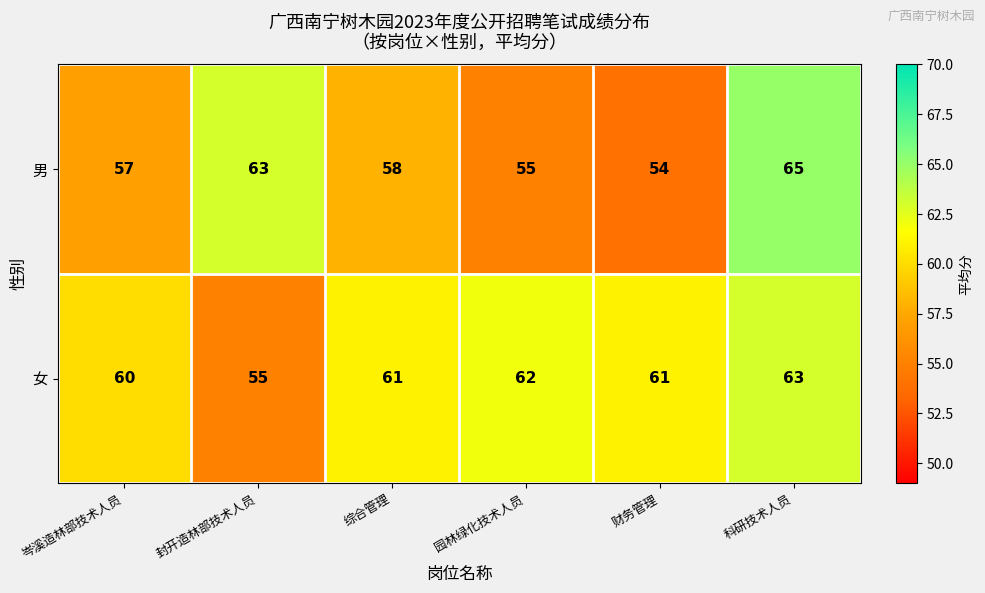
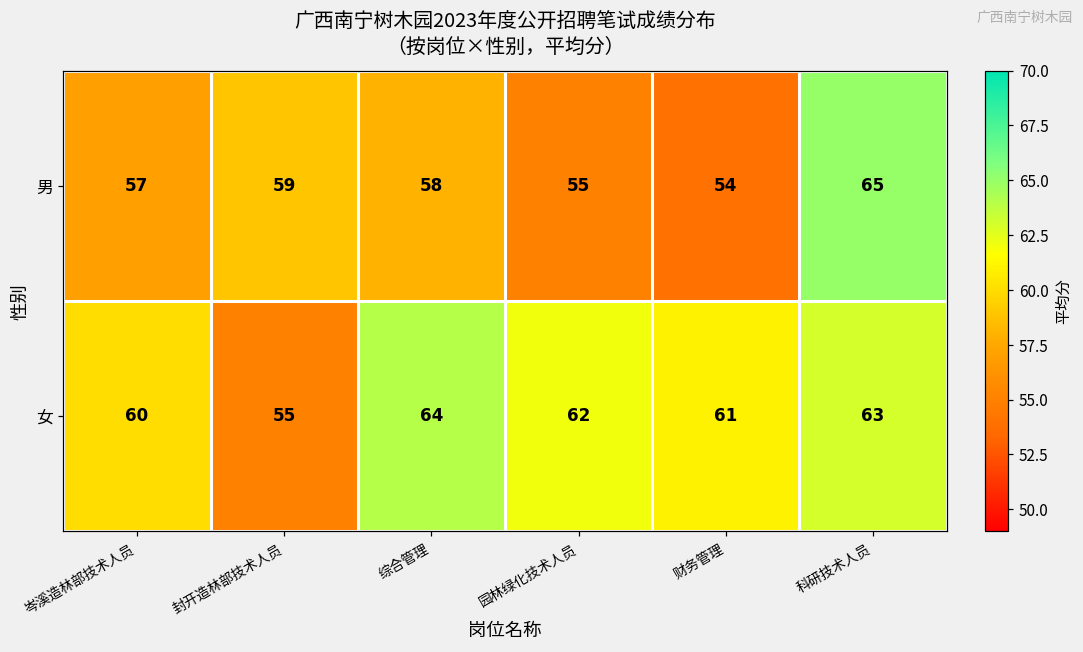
  {
    "男": {
      "岑溪造林部技术人员": 57,
-     "封开造林部技术人员": 63,
+     "封开造林部技术人员": 59,
      "综合管理": 58,
      "园林绿化技术人员": 55,
      "财务管理": 54,
      "科研技术人员": 65
    },
    "女": {
      "岑溪造林部技术人员": 60,
      "封开造林部技术人员": 55,
-     "综合管理": 61,
+     "综合管理": 64,
      "园林绿化技术人员": 62,
      "财务管理": 61,
      "科研技术人员": 63
    }
  }
